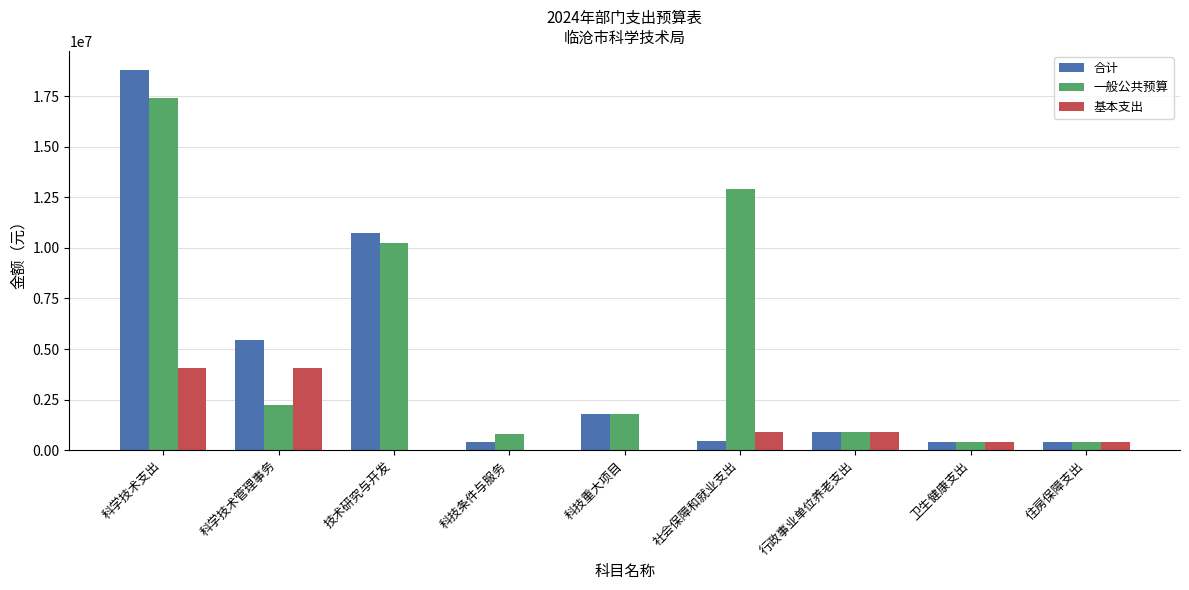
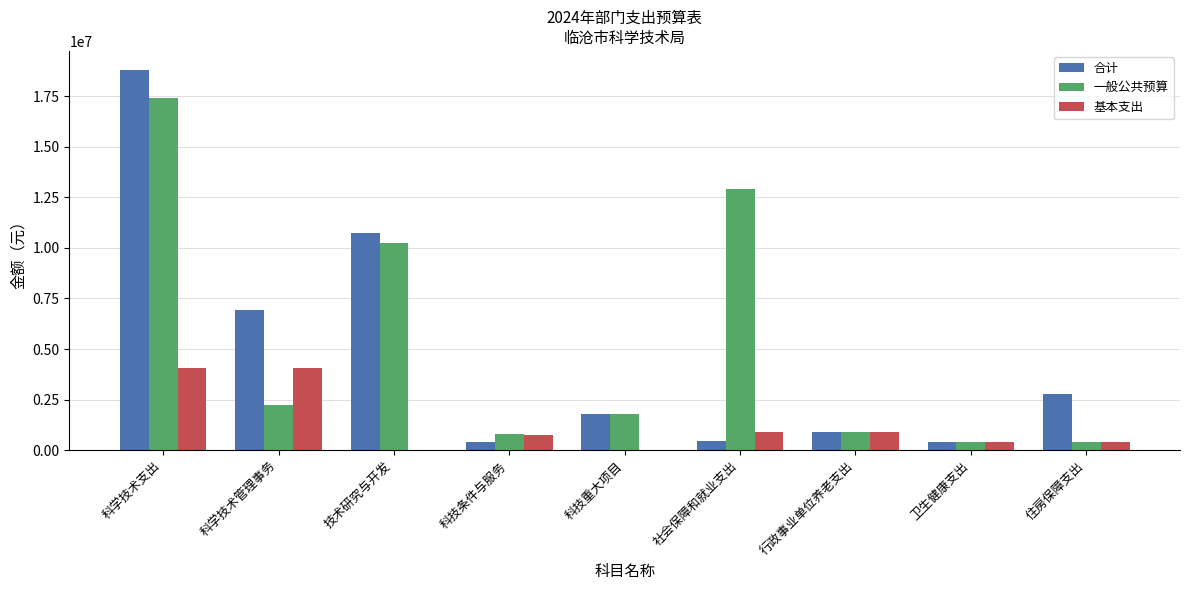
  {
    "合计": {
      "科学技术支出": 18800000,
-     "科学技术管理事务": 5500000,
+     "科学技术管理事务": 6900000,
      "技术研究与开发": 10700000,
      "科技条件与服务": 400000,
      "科技重大项目": 1800000,
      "社会保障和就业支出": 500000,
      "行政事业单位养老支出": 900000,
      "卫生健康支出": 400000,
-     "住房保障支出": 400000
+     "住房保障支出": 2800000
    },
    "一般公共预算": {
      "科学技术支出": 17400000,
      "科学技术管理事务": 2300000,
      "技术研究与开发": 10200000,
      "科技条件与服务": 800000,
      "科技重大项目": 1800000,
      "社会保障和就业支出": 12900000,
      "行政事业单位养老支出": 900000,
      "卫生健康支出": 400000,
      "住房保障支出": 400000
    },
    "基本支出": {
      "科学技术支出": 4100000,
      "科学技术管理事务": 4100000,
      "技术研究与开发": 0,
-     "科技条件与服务": 0,
+     "科技条件与服务": 700000,
      "科技重大项目": 0,
      "社会保障和就业支出": 900000,
      "行政事业单位养老支出": 900000,
      "卫生健康支出": 400000,
      "住房保障支出": 400000
    }
  }
